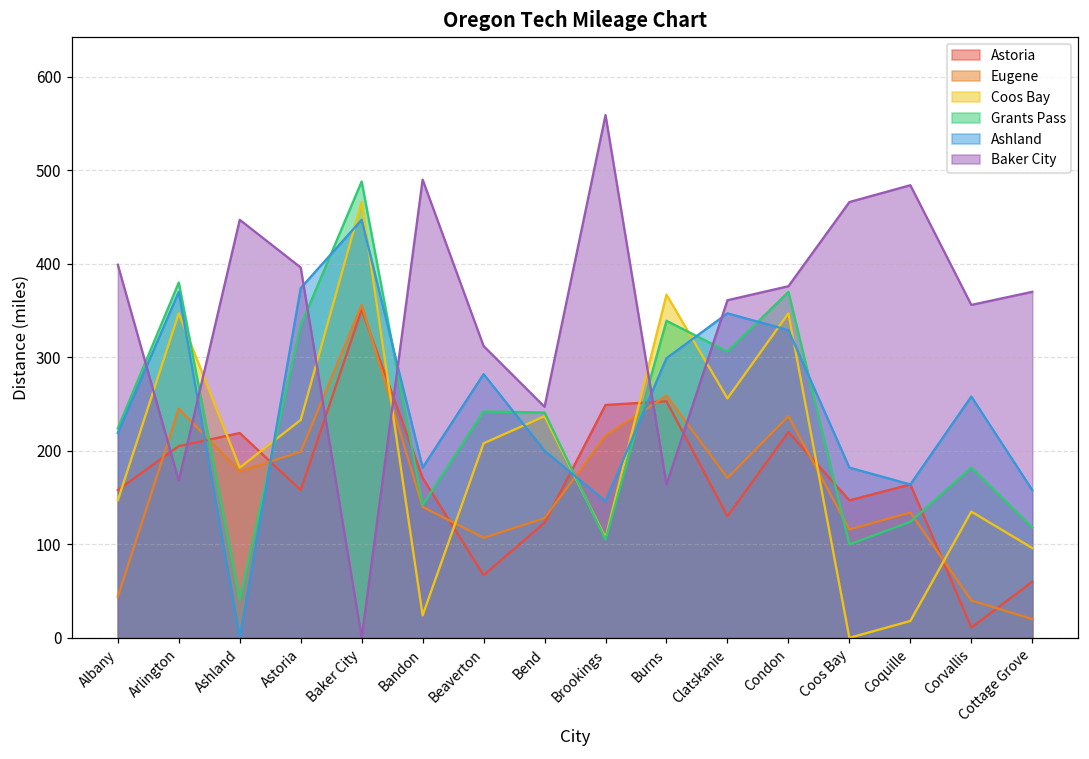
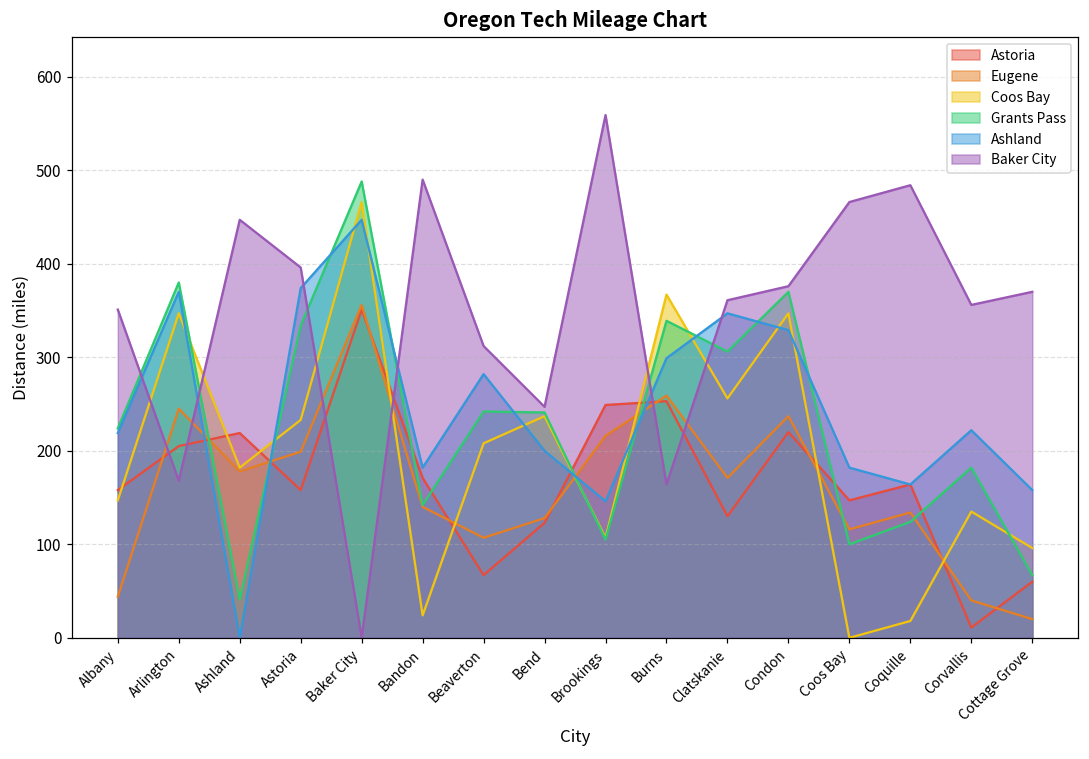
  {
    "Grants Pass": {
      "Albany": 220,
      "Arlington": 380,
      "Ashland": 40,
      "Astoria": 330,
      "Baker City": 490,
      "Beaverton": 240,
      "Bend": 240,
      "Burns": 340,
      "Clatskanie": 310,
      "Condon": 370,
      "Coos Bay": 100,
      "Coquille": 120,
      "Corvallis": 180,
-     "Cottage Grove": 120
+     "Cottage Grove": 70
    },
    "Ashland": {
      "Albany": 220,
      "Arlington": 370,
      "Ashland": 0,
      "Astoria": 370,
      "Baker City": 450,
      "Bandon": 180,
      "Beaverton": 280,
      "Bend": 200,
      "Brookings": 150,
      "Burns": 300,
      "Clatskanie": 350,
      "Condon": 330,
      "Coos Bay": 180,
-     "Corvallis": 260,
+     "Corvallis": 220,
      "Cottage Grove": 160
    },
    "Baker City": {
-     "Albany": 400,
+     "Albany": 350,
      "Arlington": 170,
      "Ashland": 450,
      "Astoria": 400,
      "Baker City": 0,
      "Bandon": 490,
      "Beaverton": 310,
      "Bend": 250,
      "Brookings": 560,
      "Burns": 160,
      "Clatskanie": 360,
      "Condon": 380,
      "Coos Bay": 470,
      "Coquille": 480,
      "Corvallis": 360,
      "Cottage Grove": 370
    }
  }
